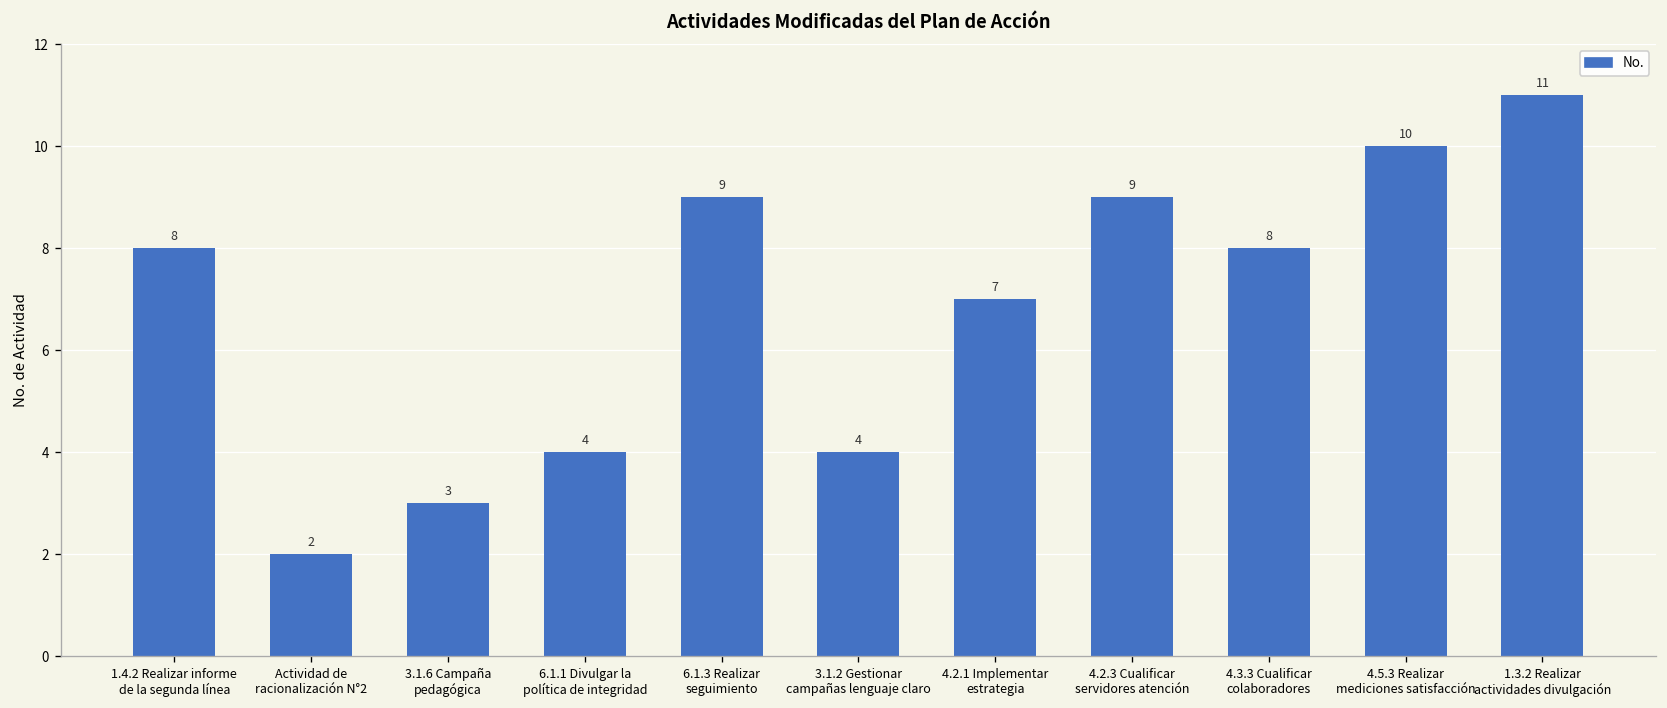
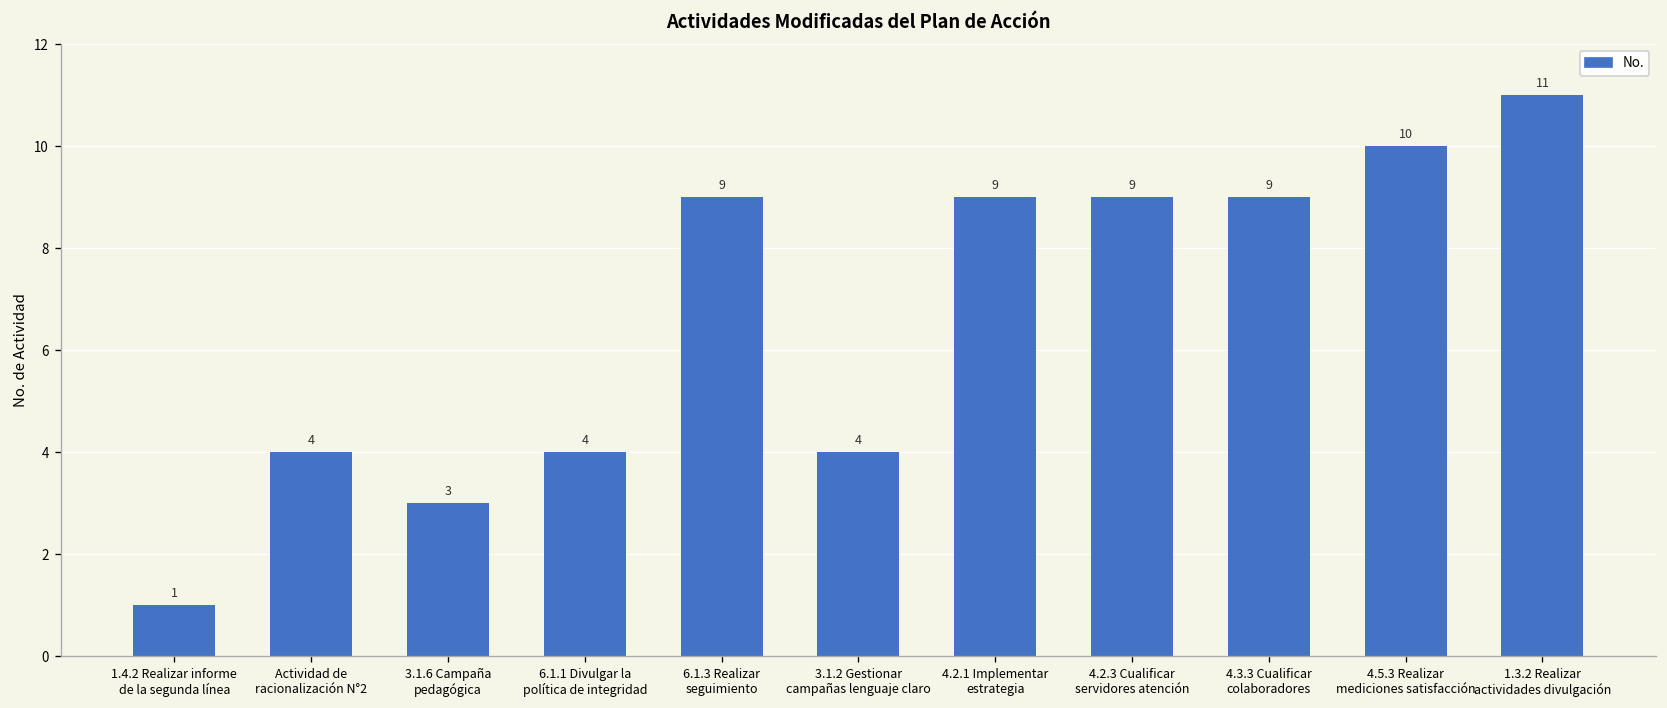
  {
-   "1.4.2 Realizar informe de la segunda línea": 8,
-   "Actividad de racionalización N°2": 2,
+   "1.4.2 Realizar informe de la segunda línea": 1,
+   "Actividad de racionalización N°2": 4,
    "3.1.6 Campaña pedagógica": 3,
    "6.1.1 Divulgar la política de integridad": 4,
    "6.1.3 Realizar seguimiento": 9,
    "3.1.2 Gestionar campañas lenguaje claro": 4,
-   "4.2.1 Implementar estrategia": 7,
+   "4.2.1 Implementar estrategia": 9,
    "4.2.3 Cualificar servidores atención": 9,
-   "4.3.3 Cualificar colaboradores": 8,
+   "4.3.3 Cualificar colaboradores": 9,
    "4.5.3 Realizar mediciones satisfacción": 10,
    "1.3.2 Realizar actividades divulgación": 11
  }
